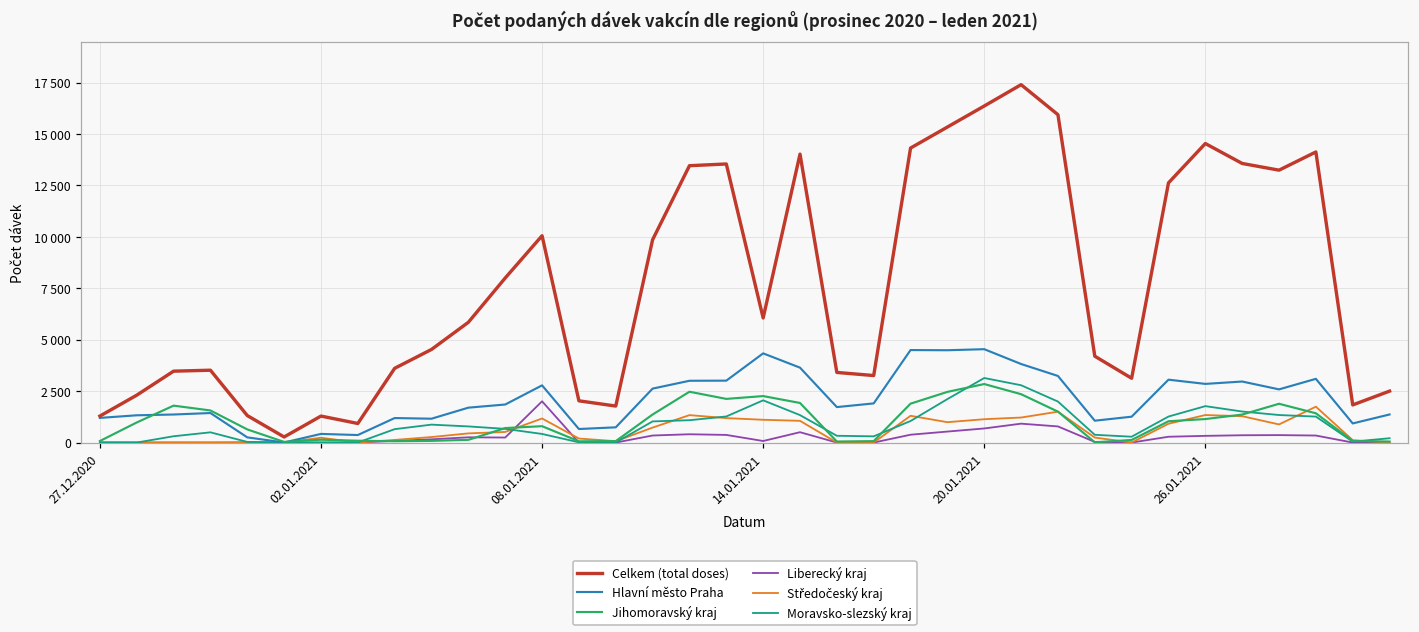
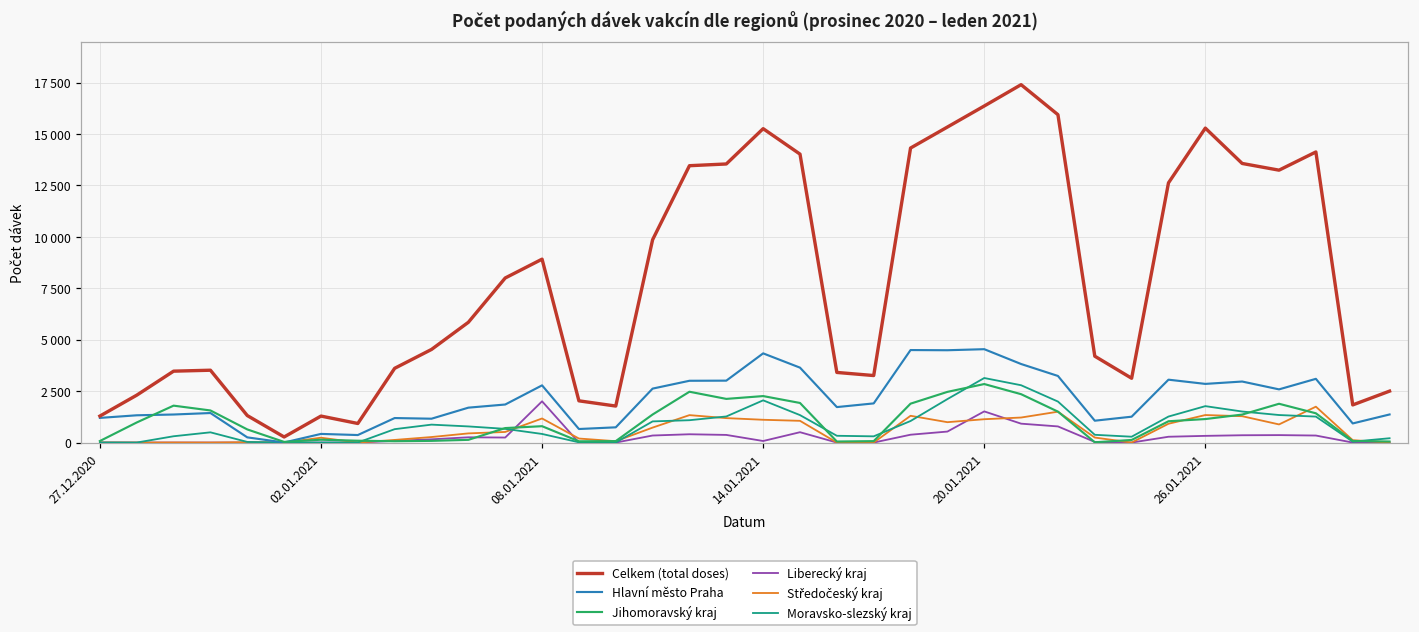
  {
    "Celkem (total doses)": {
      "02.01.2021": 1300,
-     "08.01.2021": 10100,
-     "14.01.2021": 6100,
+     "08.01.2021": 8900,
+     "14.01.2021": 15300,
      "20.01.2021": 16400,
-     "26.01.2021": 14500
+     "26.01.2021": 15300
    },
    "Hlavní město Praha": {
      "02.01.2021": 400,
      "08.01.2021": 2800,
      "14.01.2021": 4300,
      "20.01.2021": 4500,
      "26.01.2021": 2900
    },
    "Liberecký kraj": {
      "08.01.2021": 2000,
      "14.01.2021": 100,
-     "20.01.2021": 700,
+     "20.01.2021": 1500,
      "26.01.2021": 300
    },
    "Středočeský kraj": {
      "08.01.2021": 1200,
      "14.01.2021": 1100,
      "20.01.2021": 1100,
      "26.01.2021": 1300
    }
  }
